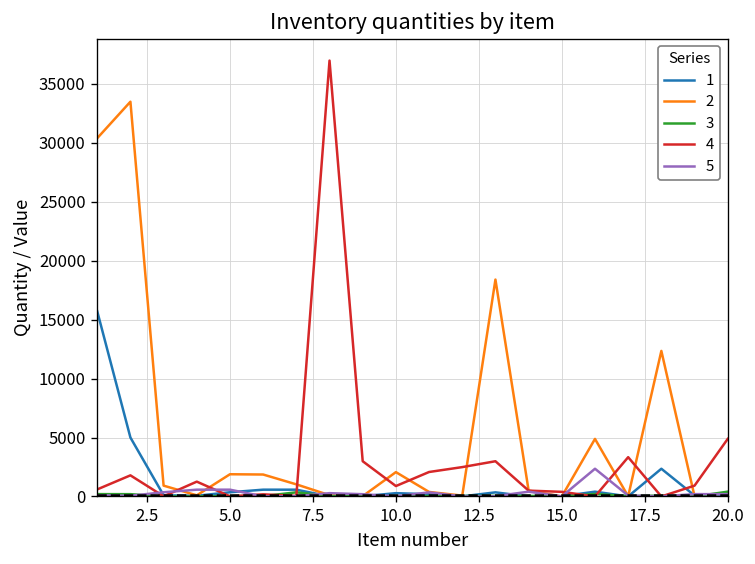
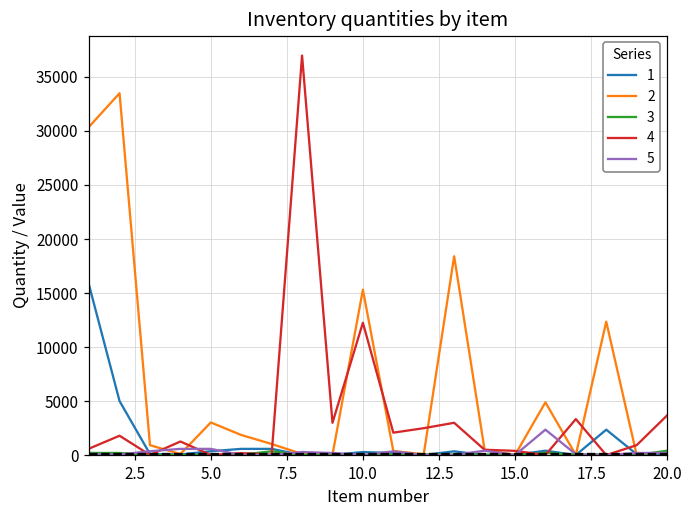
  {
    "2": {
-     "5.0": 2000,
-     "10.0": 2000
+     "5.0": 3000,
+     "10.0": 15000
    },
    "4": {
-     "10.0": 1000,
+     "10.0": 12000,
      "15.0": 0,
-     "20.0": 5000
+     "20.0": 4000
    }
  }
